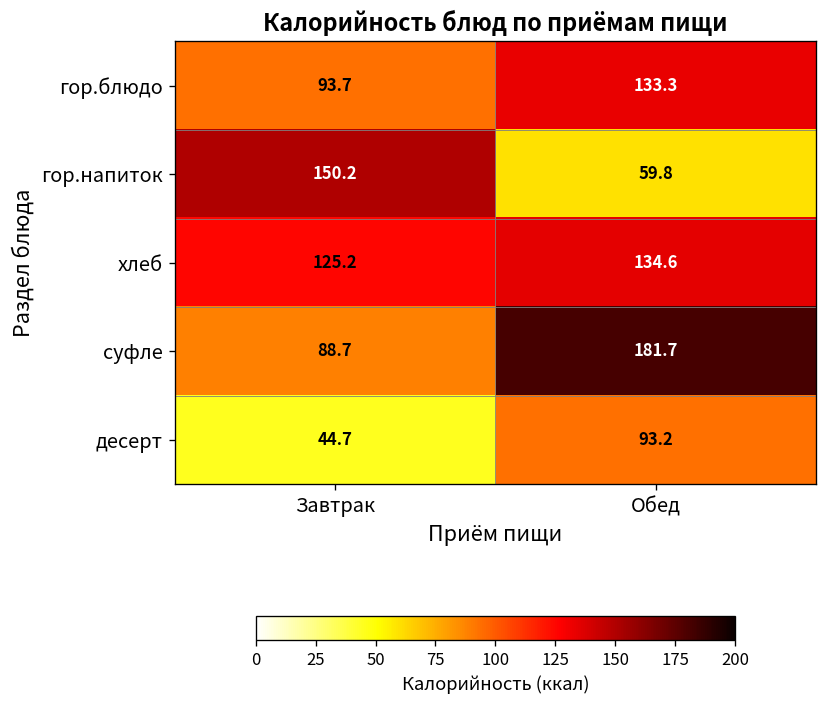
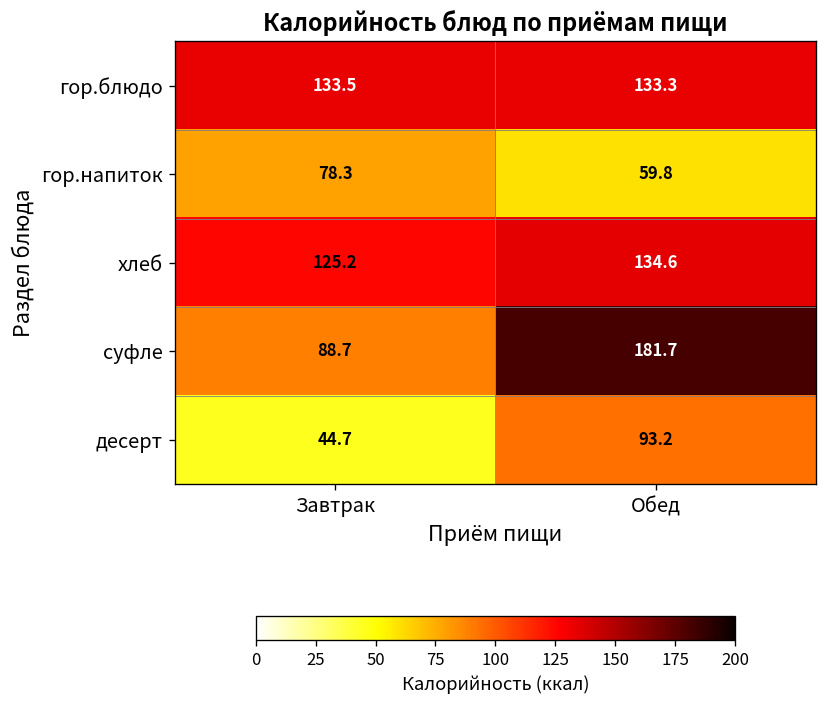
  {
    "гор.блюдо": {
-     "Завтрак": 93.7,
+     "Завтрак": 133.5,
      "Обед": 133.3
    },
    "гор.напиток": {
-     "Завтрак": 150.2,
+     "Завтрак": 78.3,
      "Обед": 59.8
    },
    "хлеб": {
      "Завтрак": 125.2,
      "Обед": 134.6
    },
    "суфле": {
      "Завтрак": 88.7,
      "Обед": 181.7
    },
    "десерт": {
      "Завтрак": 44.7,
      "Обед": 93.2
    }
  }
